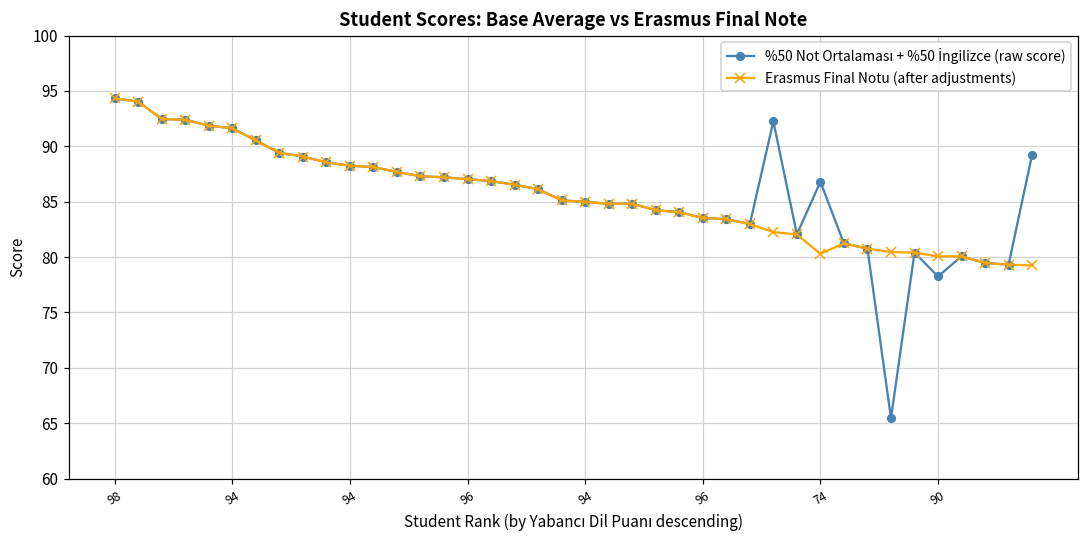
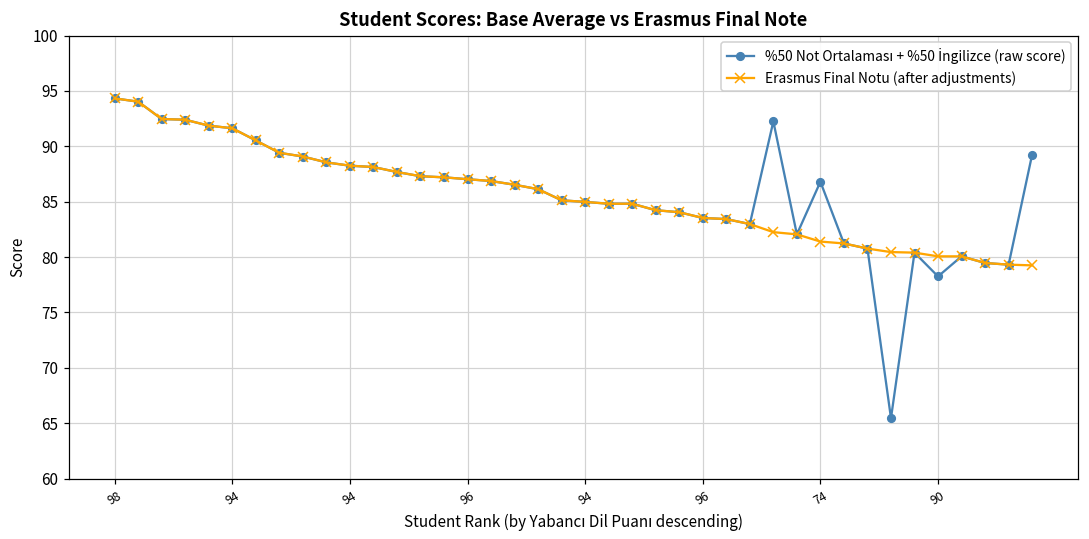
  {
    "%50 Not Ortalaması + %50 İngilizce (raw score)": {
      "74": 86.8,
      "90": 78.3
    },
    "Erasmus Final Notu (after adjustments)": {
-     "74": 80.3,
+     "74": 81.4,
      "90": 80.1
    }
  }
